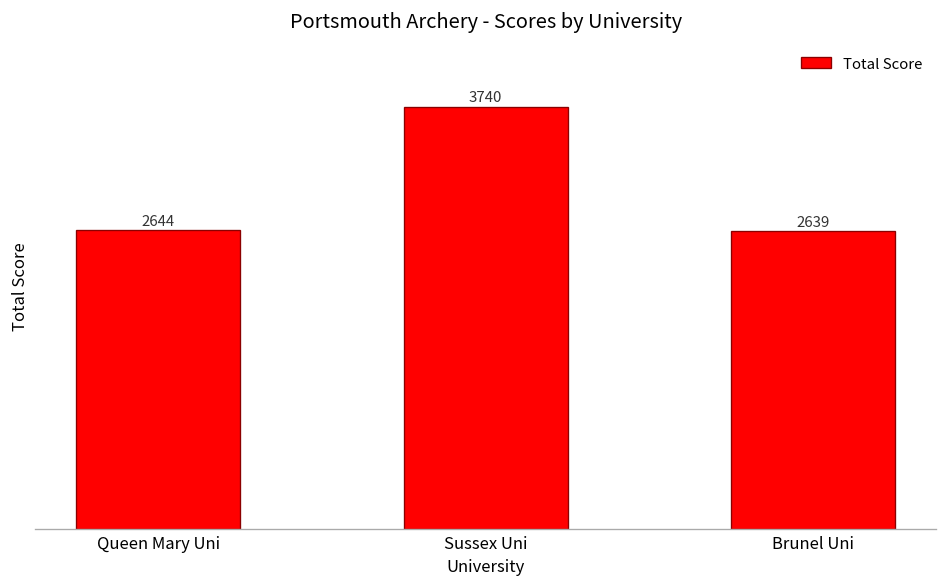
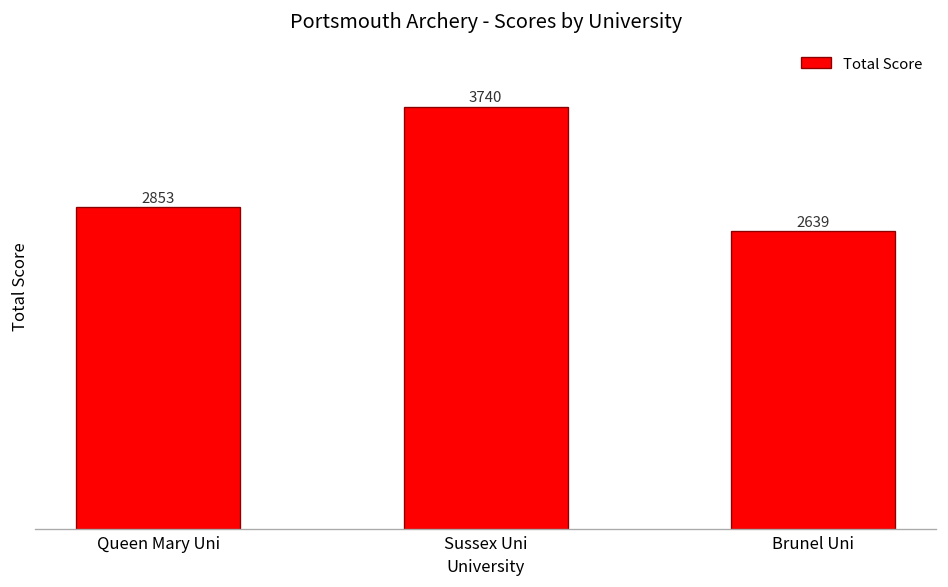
  {
-   "Queen Mary Uni": 2644,
+   "Queen Mary Uni": 2853,
    "Sussex Uni": 3740,
    "Brunel Uni": 2639
  }
